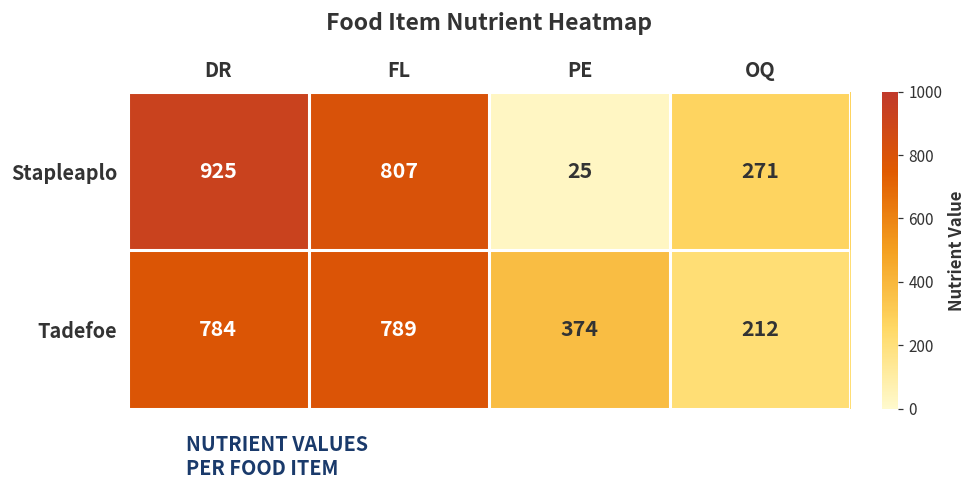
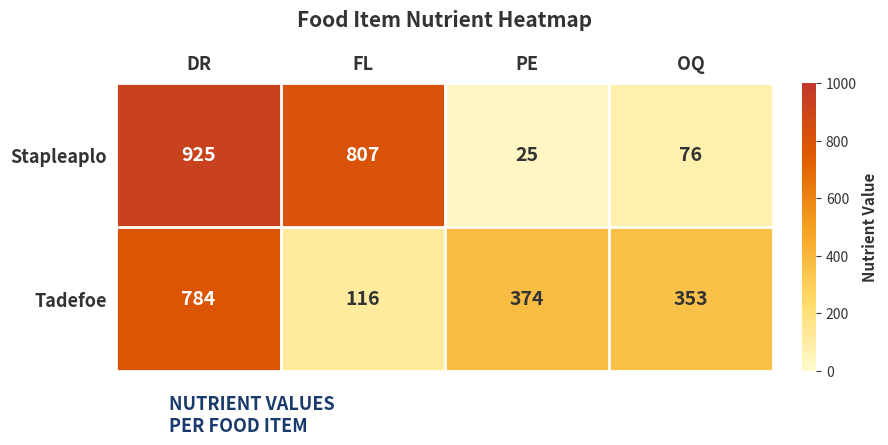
  {
    "Stapleaplo": {
      "DR": 925,
      "FL": 807,
      "PE": 25,
-     "OQ": 271
+     "OQ": 76
    },
    "Tadefoe": {
      "DR": 784,
-     "FL": 789,
+     "FL": 116,
      "PE": 374,
-     "OQ": 212
+     "OQ": 353
    }
  }
